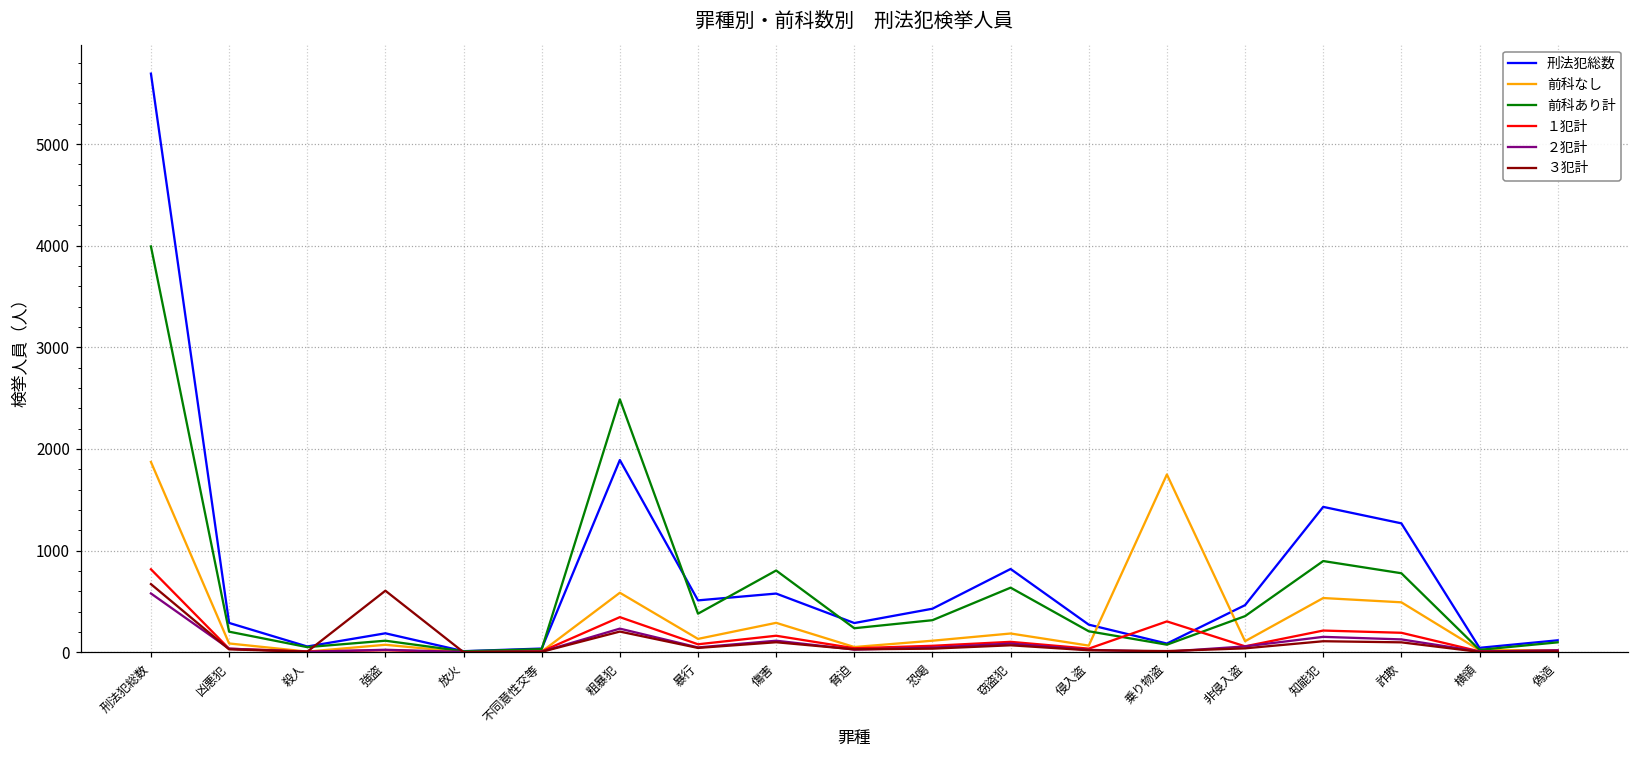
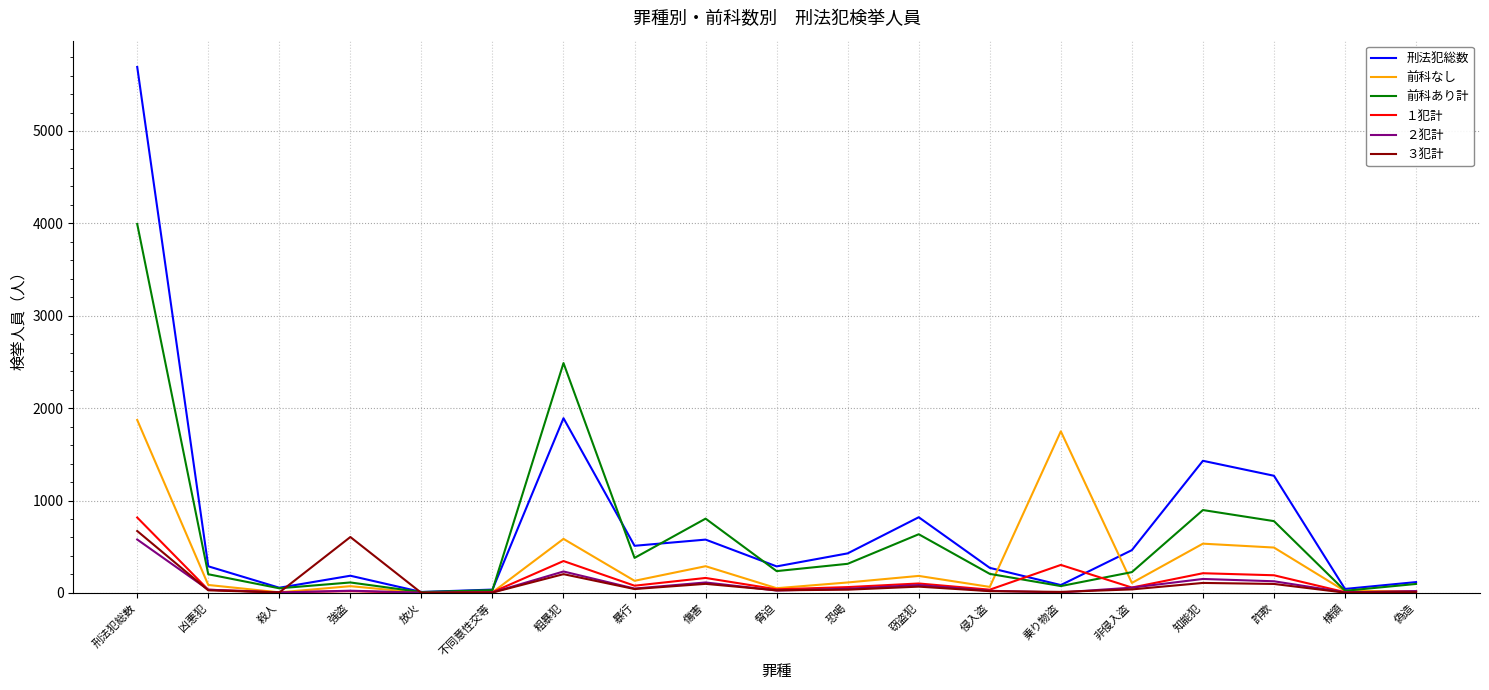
  {
    "刑法犯総数": {
      "刑法犯総数": 5700,
      "凶悪犯": 300,
      "強盗": 200,
      "粗暴犯": 1900,
      "暴行": 500,
      "傷害": 600,
      "脅迫": 300,
      "恐喝": 400,
      "窃盗犯": 800,
      "侵入盗": 300,
      "非侵入盗": 500,
      "知能犯": 1400,
      "詐欺": 1300
    },
    "前科なし": {
      "刑法犯総数": 1900,
      "凶悪犯": 100,
      "強盗": 100,
      "粗暴犯": 600,
      "暴行": 100,
      "傷害": 300,
      "恐喝": 100,
      "窃盗犯": 200,
      "侵入盗": 100,
      "乗り物盗": 1700,
      "非侵入盗": 100,
      "知能犯": 500,
      "詐欺": 500
    },
    "前科あり計": {
      "刑法犯総数": 4000,
      "凶悪犯": 200,
      "強盗": 100,
      "粗暴犯": 2500,
      "暴行": 400,
      "傷害": 800,
      "脅迫": 200,
      "恐喝": 300,
      "窃盗犯": 600,
      "侵入盗": 200,
-     "非侵入盗": 400,
+     "非侵入盗": 200,
      "知能犯": 900,
      "詐欺": 800
    },
    "１犯計": {
      "刑法犯総数": 800,
      "粗暴犯": 300,
      "暴行": 100,
      "傷害": 200,
      "乗り物盗": 300,
      "知能犯": 200,
      "詐欺": 200
    },
    "２犯計": {
      "刑法犯総数": 600,
      "粗暴犯": 200,
      "知能犯": 200,
      "詐欺": 100
    },
    "３犯計": {
      "刑法犯総数": 700,
      "強盗": 600,
      "粗暴犯": 200,
      "知能犯": 100,
      "詐欺": 100
    }
  }
